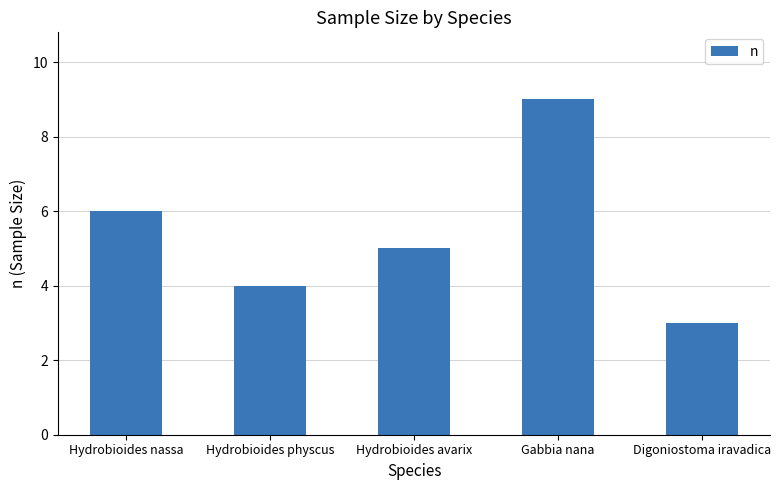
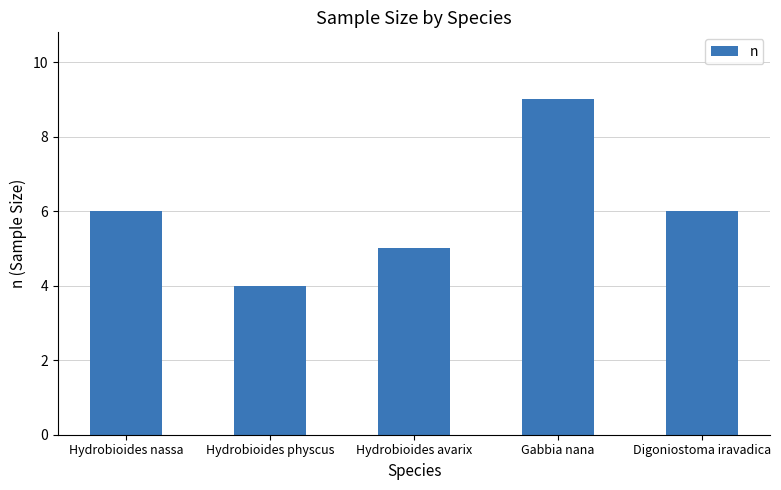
  {
    "Hydrobioides nassa": 6,
    "Hydrobioides physcus": 4,
    "Hydrobioides avarix": 5,
    "Gabbia nana": 9,
-   "Digoniostoma iravadica": 3
+   "Digoniostoma iravadica": 6
  }
